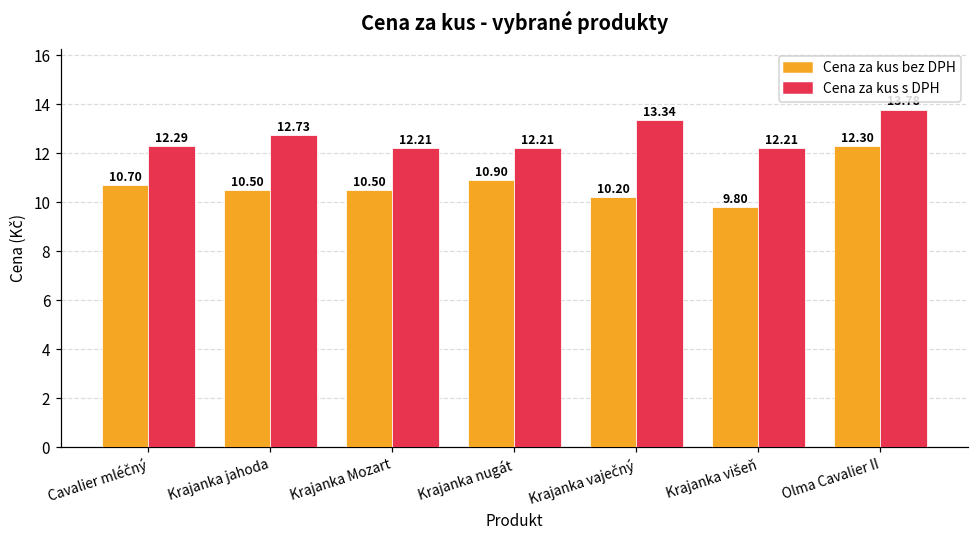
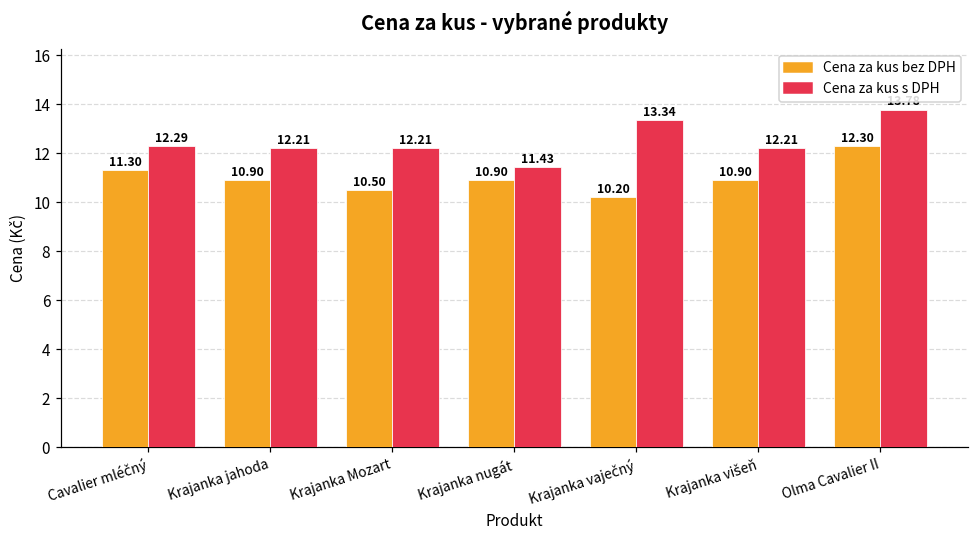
  {
    "Cena za kus bez DPH": {
-     "Cavalier mléčný": 10.70,
-     "Krajanka jahoda": 10.50,
+     "Cavalier mléčný": 11.30,
+     "Krajanka jahoda": 10.90,
      "Krajanka Mozart": 10.50,
      "Krajanka nugát": 10.90,
      "Krajanka vaječný": 10.20,
-     "Krajanka višeň": 9.80,
+     "Krajanka višeň": 10.90,
      "Olma Cavalier II": 12.30
    },
    "Cena za kus s DPH": {
      "Cavalier mléčný": 12.29,
-     "Krajanka jahoda": 12.73,
+     "Krajanka jahoda": 12.21,
      "Krajanka Mozart": 12.21,
-     "Krajanka nugát": 12.21,
+     "Krajanka nugát": 11.43,
      "Krajanka vaječný": 13.34,
      "Krajanka višeň": 12.21
    }
  }
